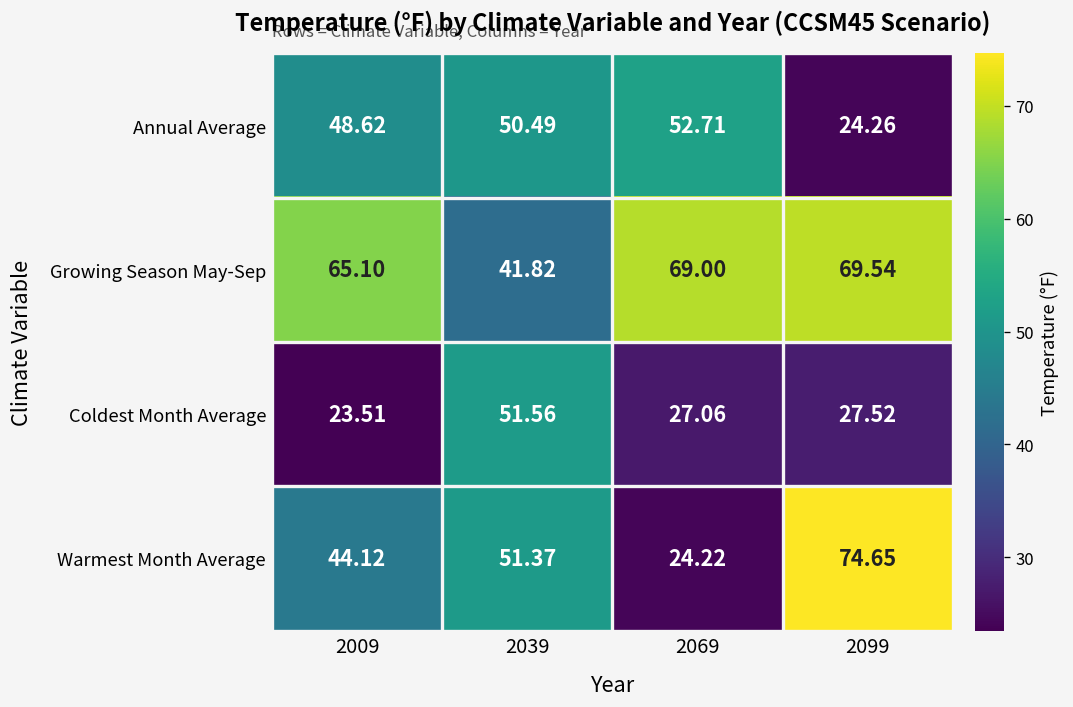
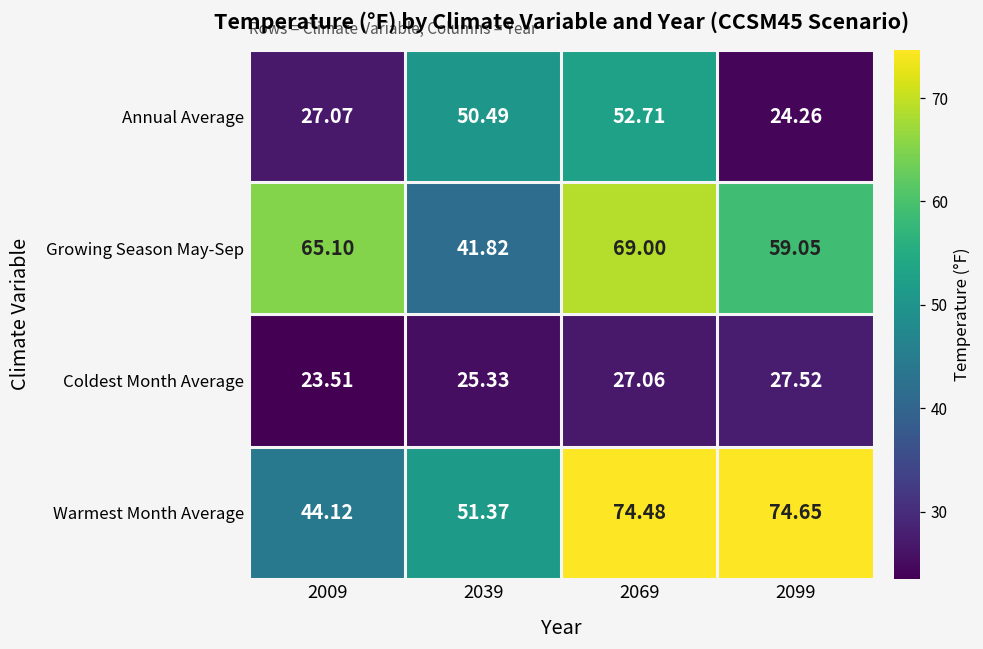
  {
    "Annual Average": {
-     "2009": 48.62,
+     "2009": 27.07,
      "2039": 50.49,
      "2069": 52.71,
      "2099": 24.26
    },
    "Growing Season May-Sep": {
      "2009": 65.10,
      "2039": 41.82,
      "2069": 69.00,
-     "2099": 69.54
+     "2099": 59.05
    },
    "Coldest Month Average": {
      "2009": 23.51,
-     "2039": 51.56,
+     "2039": 25.33,
      "2069": 27.06,
      "2099": 27.52
    },
    "Warmest Month Average": {
      "2009": 44.12,
      "2039": 51.37,
-     "2069": 24.22,
+     "2069": 74.48,
      "2099": 74.65
    }
  }
